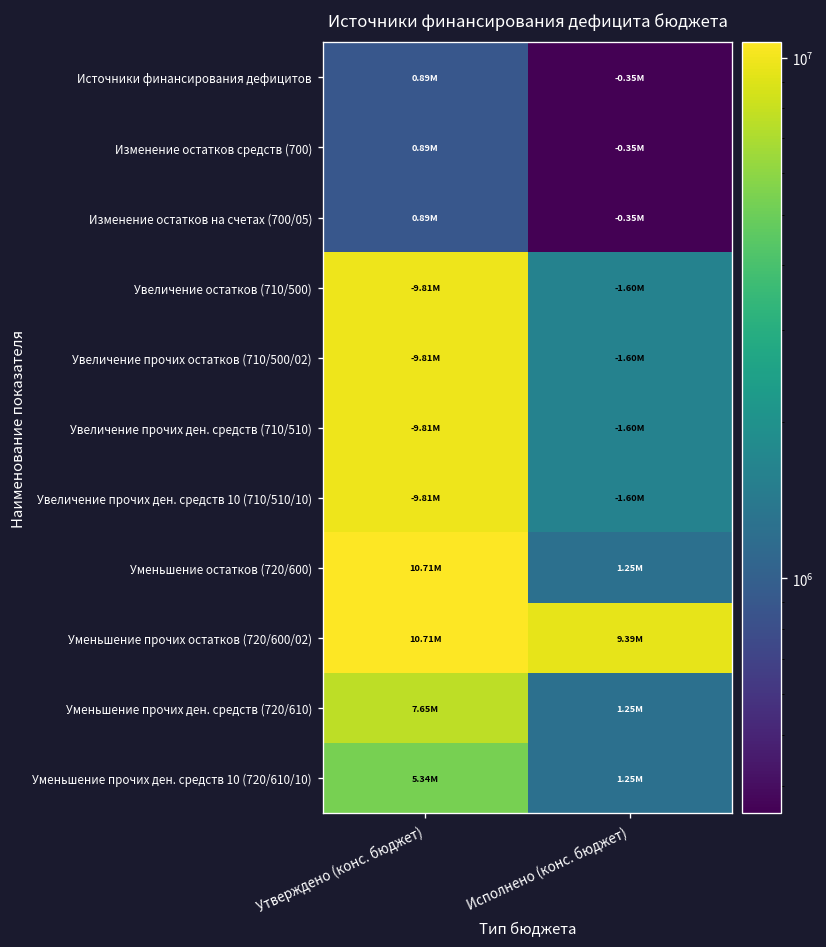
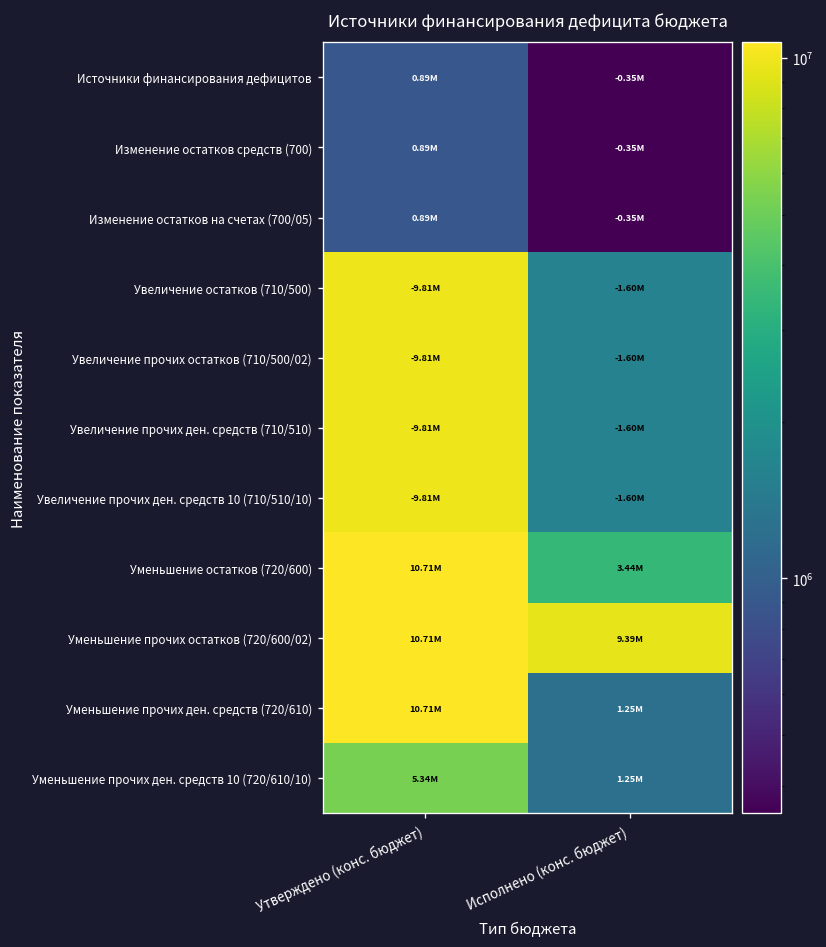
  {
    "Источники финансирования дефицитов": {
      "Утверждено (конс. бюджет)": "0.89M",
      "Исполнено (конс. бюджет)": "-0.35M"
    },
    "Изменение остатков средств (700)": {
      "Утверждено (конс. бюджет)": "0.89M",
      "Исполнено (конс. бюджет)": "-0.35M"
    },
    "Изменение остатков на счетах (700/05)": {
      "Утверждено (конс. бюджет)": "0.89M",
      "Исполнено (конс. бюджет)": "-0.35M"
    },
    "Увеличение остатков (710/500)": {
      "Утверждено (конс. бюджет)": "-9.81M",
      "Исполнено (конс. бюджет)": "-1.60M"
    },
    "Увеличение прочих остатков (710/500/02)": {
      "Утверждено (конс. бюджет)": "-9.81M",
      "Исполнено (конс. бюджет)": "-1.60M"
    },
    "Увеличение прочих ден. средств (710/510)": {
      "Утверждено (конс. бюджет)": "-9.81M",
      "Исполнено (конс. бюджет)": "-1.60M"
    },
    "Увеличение прочих ден. средств 10 (710/510/10)": {
      "Утверждено (конс. бюджет)": "-9.81M",
      "Исполнено (конс. бюджет)": "-1.60M"
    },
    "Уменьшение остатков (720/600)": {
      "Утверждено (конс. бюджет)": "10.71M",
-     "Исполнено (конс. бюджет)": "1.25M"
+     "Исполнено (конс. бюджет)": "3.44M"
    },
    "Уменьшение прочих остатков (720/600/02)": {
      "Утверждено (конс. бюджет)": "10.71M",
      "Исполнено (конс. бюджет)": "9.39M"
    },
    "Уменьшение прочих ден. средств (720/610)": {
-     "Утверждено (конс. бюджет)": "7.65M",
+     "Утверждено (конс. бюджет)": "10.71M",
      "Исполнено (конс. бюджет)": "1.25M"
    },
    "Уменьшение прочих ден. средств 10 (720/610/10)": {
      "Утверждено (конс. бюджет)": "5.34M",
      "Исполнено (конс. бюджет)": "1.25M"
    }
  }
